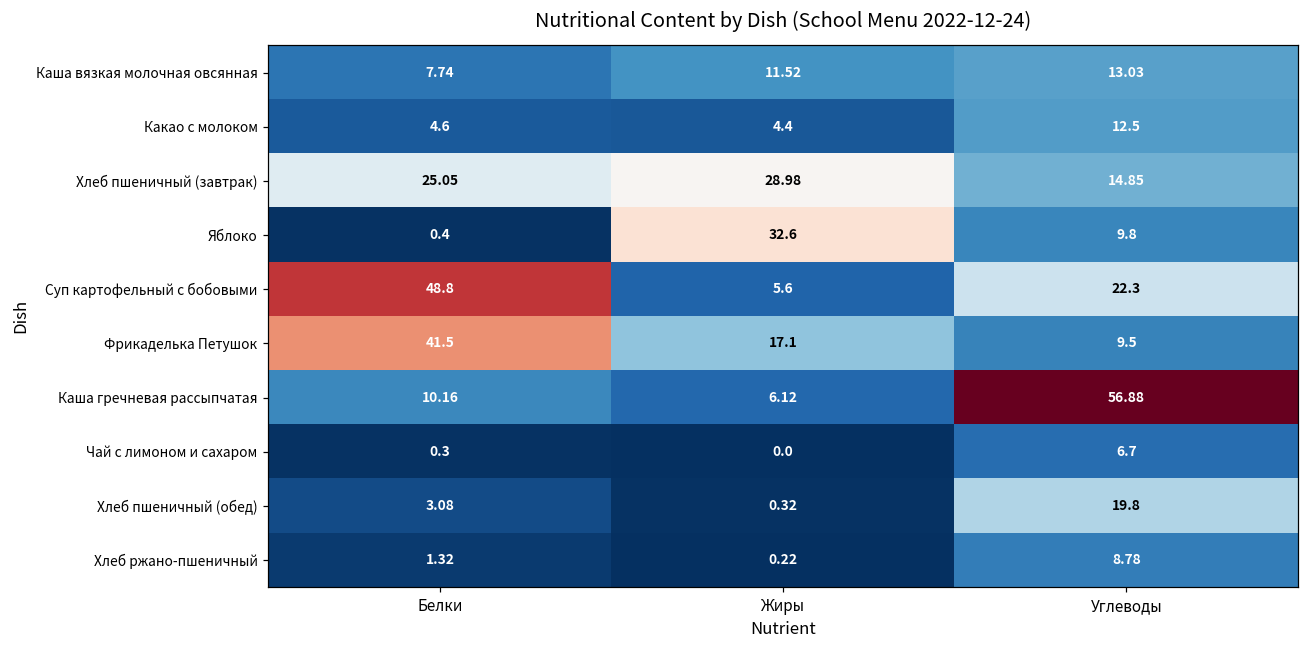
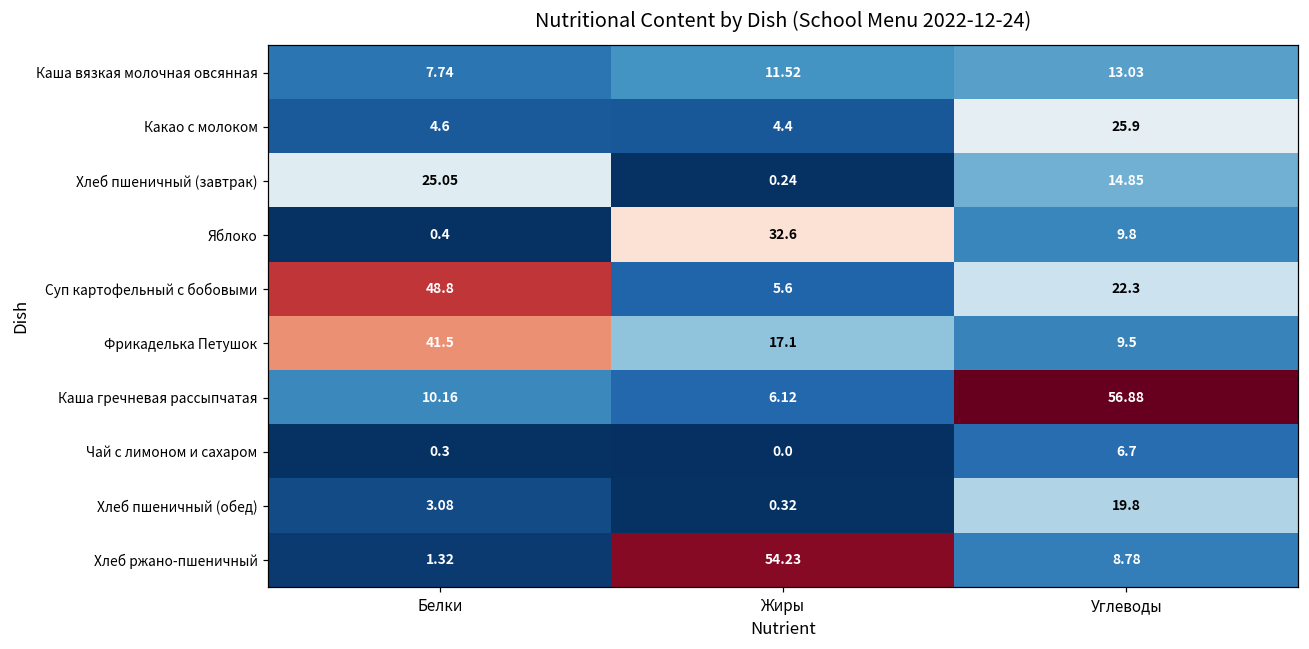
  {
    "Каша вязкая молочная овсянная": {
      "Белки": 7.74,
      "Жиры": 11.52,
      "Углеводы": 13.03
    },
    "Какао с молоком": {
      "Белки": 4.6,
      "Жиры": 4.4,
-     "Углеводы": 12.5
+     "Углеводы": 25.9
    },
    "Хлеб пшеничный (завтрак)": {
      "Белки": 25.05,
-     "Жиры": 28.98,
+     "Жиры": 0.24,
      "Углеводы": 14.85
    },
    "Яблоко": {
      "Белки": 0.4,
      "Жиры": 32.6,
      "Углеводы": 9.8
    },
    "Суп картофельный с бобовыми": {
      "Белки": 48.8,
      "Жиры": 5.6,
      "Углеводы": 22.3
    },
    "Фрикаделька Петушок": {
      "Белки": 41.5,
      "Жиры": 17.1,
      "Углеводы": 9.5
    },
    "Каша гречневая рассыпчатая": {
      "Белки": 10.16,
      "Жиры": 6.12,
      "Углеводы": 56.88
    },
    "Чай с лимоном и сахаром": {
      "Белки": 0.3,
      "Жиры": 0.0,
      "Углеводы": 6.7
    },
    "Хлеб пшеничный (обед)": {
      "Белки": 3.08,
      "Жиры": 0.32,
      "Углеводы": 19.8
    },
    "Хлеб ржано-пшеничный": {
      "Белки": 1.32,
-     "Жиры": 0.22,
+     "Жиры": 54.23,
      "Углеводы": 8.78
    }
  }
